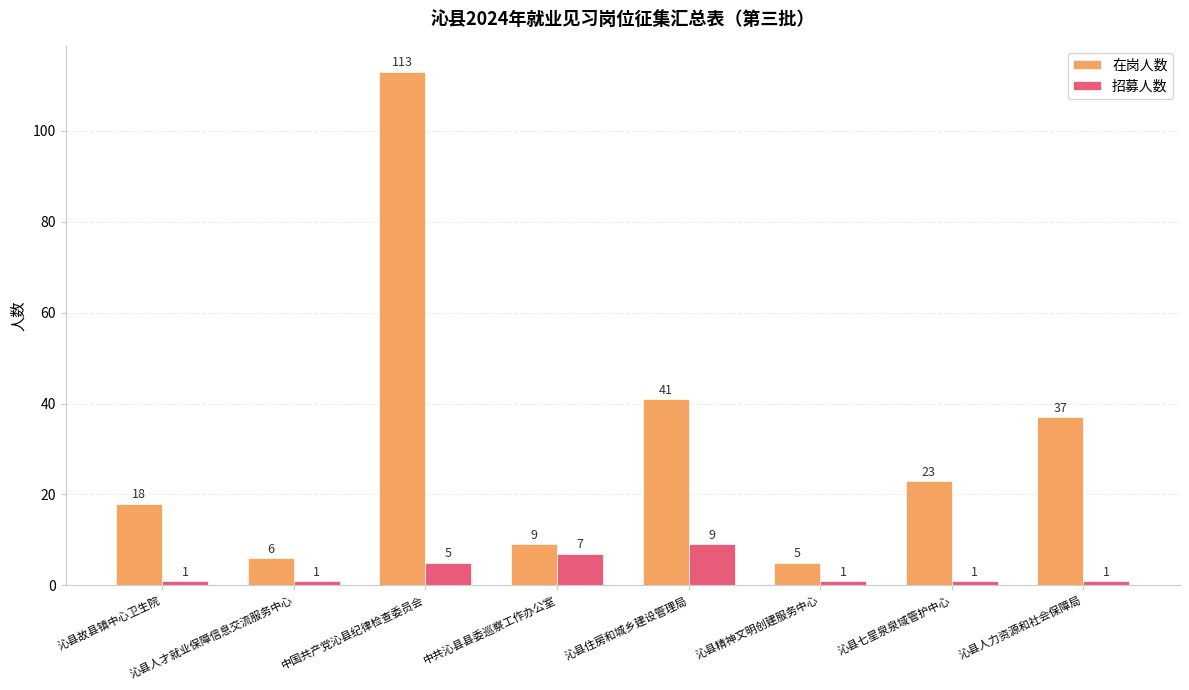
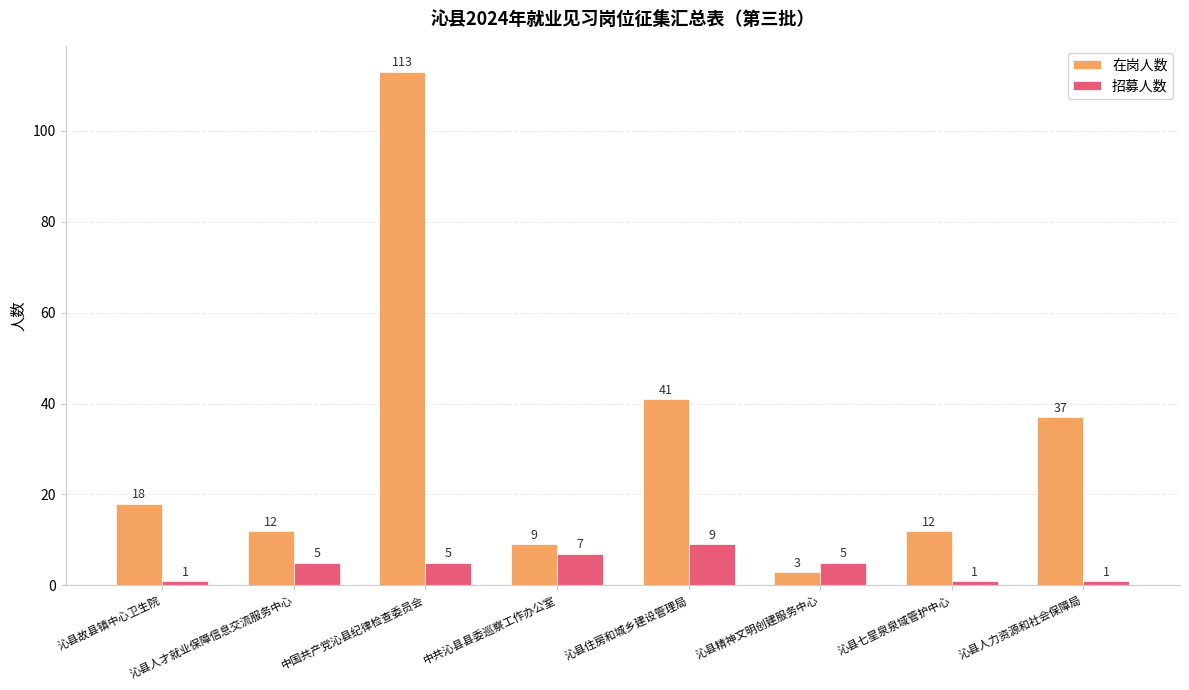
  {
    "在岗人数": {
      "沁县故县镇中心卫生院": 18,
-     "沁县人才就业保障信息交流服务中心": 6,
+     "沁县人才就业保障信息交流服务中心": 12,
      "中国共产党沁县纪律检查委员会": 113,
      "中共沁县县委巡察工作办公室": 9,
      "沁县住房和城乡建设管理局": 41,
-     "沁县精神文明创建服务中心": 5,
-     "沁县七星泉泉域管护中心": 23,
+     "沁县精神文明创建服务中心": 3,
+     "沁县七星泉泉域管护中心": 12,
      "沁县人力资源和社会保障局": 37
    },
    "招募人数": {
      "沁县故县镇中心卫生院": 1,
-     "沁县人才就业保障信息交流服务中心": 1,
+     "沁县人才就业保障信息交流服务中心": 5,
      "中国共产党沁县纪律检查委员会": 5,
      "中共沁县县委巡察工作办公室": 7,
      "沁县住房和城乡建设管理局": 9,
-     "沁县精神文明创建服务中心": 1,
+     "沁县精神文明创建服务中心": 5,
      "沁县七星泉泉域管护中心": 1,
      "沁县人力资源和社会保障局": 1
    }
  }
